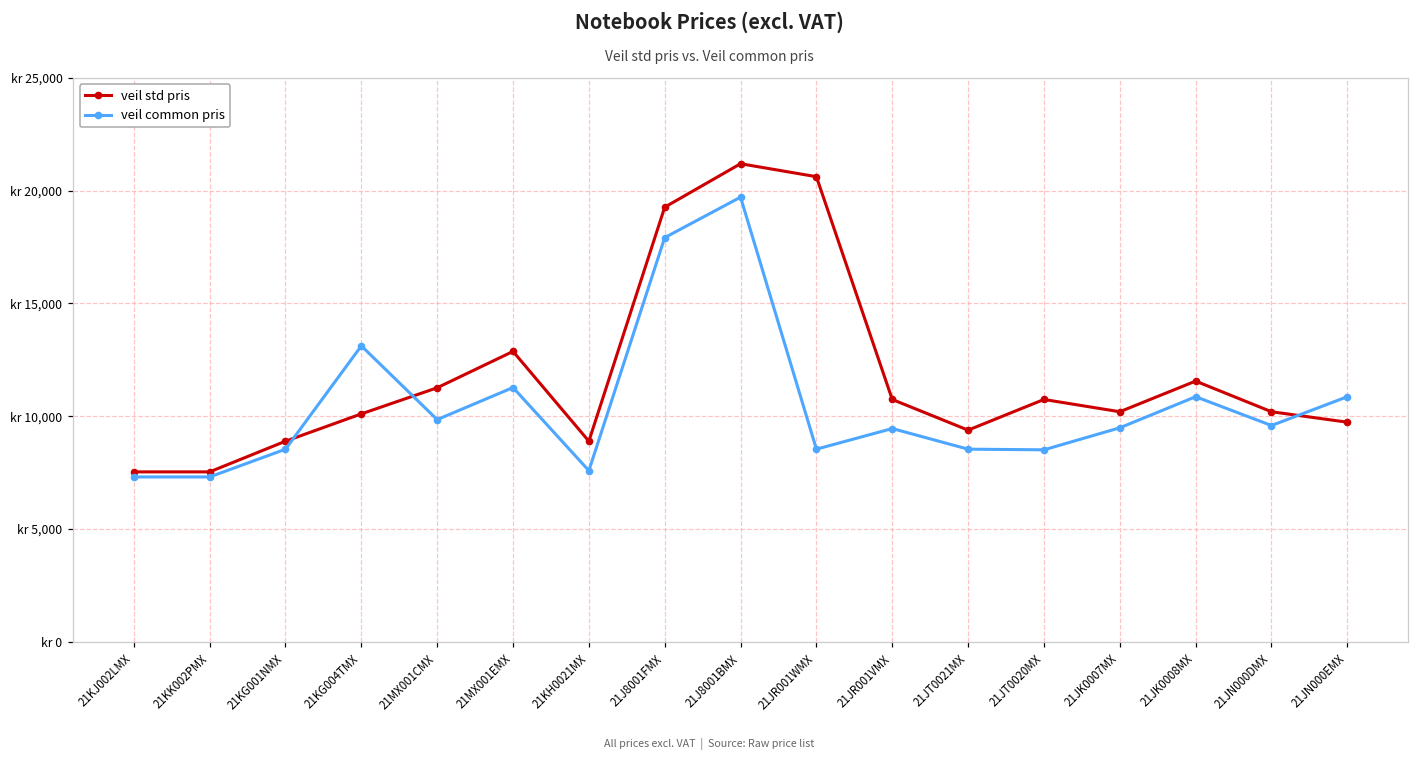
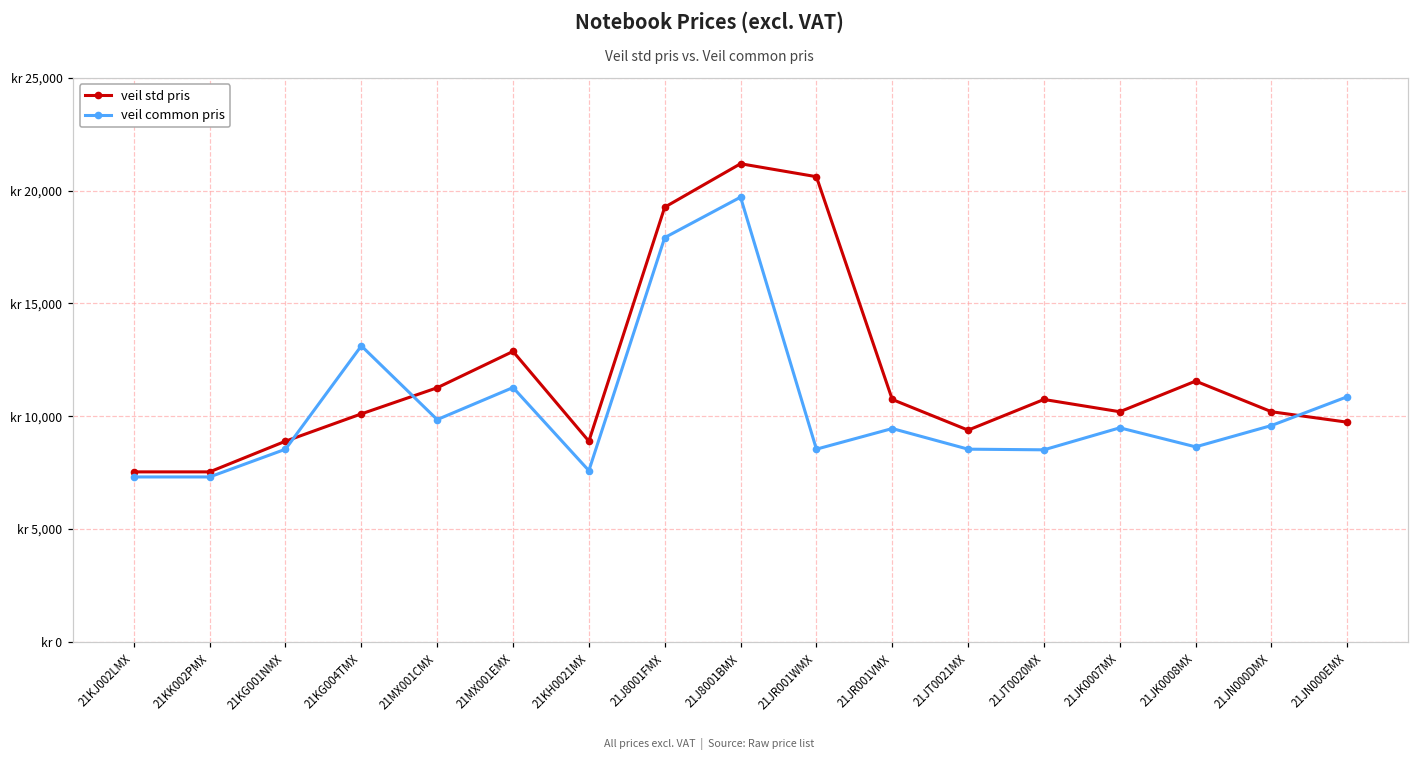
  {
    "veil std pris": {
      "21KJ002LMX": "kr 7,500",
      "21KK002PMX": "kr 7,500",
      "21KG001NMX": "kr 8,900",
      "21KG004TMX": "kr 10,100",
      "21MX001CMX": "kr 11,300",
      "21MX001EMX": "kr 12,900",
      "21KH0021MX": "kr 8,900",
      "21J8001FMX": "kr 19,300",
      "21J8001BMX": "kr 21,200",
      "21JR001WMX": "kr 20,600",
      "21JR001VMX": "kr 10,700",
      "21JT0021MX": "kr 9,400",
      "21JT0020MX": "kr 10,700",
      "21JK0007MX": "kr 10,200",
      "21JK0008MX": "kr 11,600",
      "21JN000DMX": "kr 10,200",
      "21JN000EMX": "kr 9,700"
    },
    "veil common pris": {
      "21KJ002LMX": "kr 7,300",
      "21KK002PMX": "kr 7,300",
      "21KG001NMX": "kr 8,500",
      "21KG004TMX": "kr 13,100",
      "21MX001CMX": "kr 9,800",
      "21MX001EMX": "kr 11,300",
      "21KH0021MX": "kr 7,600",
      "21J8001FMX": "kr 17,900",
      "21J8001BMX": "kr 19,700",
      "21JR001WMX": "kr 8,500",
      "21JR001VMX": "kr 9,500",
      "21JT0021MX": "kr 8,500",
      "21JT0020MX": "kr 8,500",
      "21JK0007MX": "kr 9,500",
-     "21JK0008MX": "kr 10,900",
+     "21JK0008MX": "kr 8,600",
      "21JN000DMX": "kr 9,600",
      "21JN000EMX": "kr 10,900"
    }
  }
